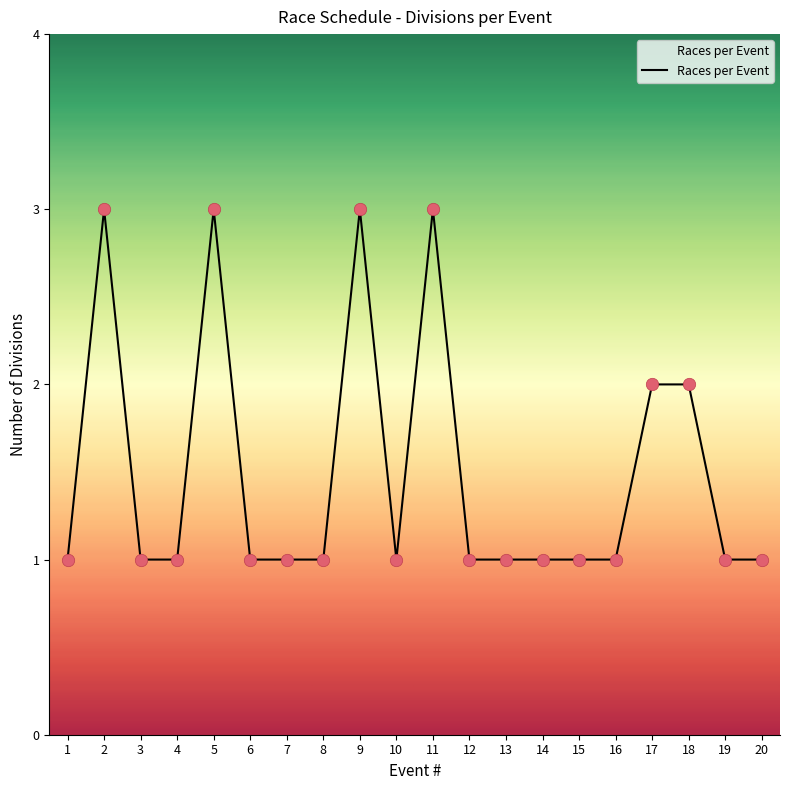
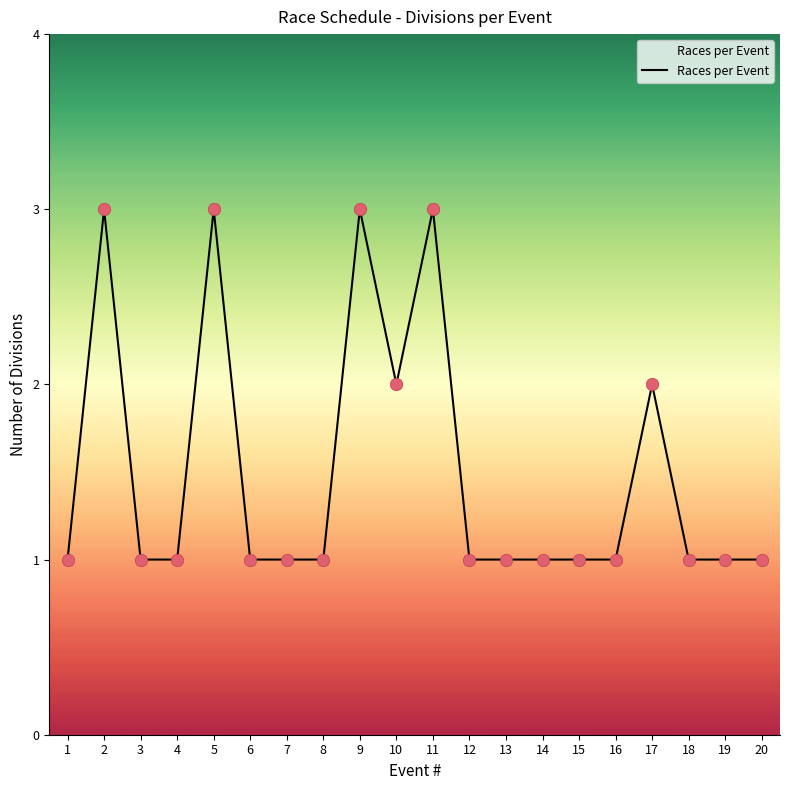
  {
    "1": 1,
    "2": 3,
    "3": 1,
    "4": 1,
    "5": 3,
    "6": 1,
    "7": 1,
    "8": 1,
    "9": 3,
-   "10": 1,
+   "10": 2,
    "11": 3,
    "12": 1,
    "13": 1,
    "14": 1,
    "15": 1,
    "16": 1,
    "17": 2,
-   "18": 2,
+   "18": 1,
    "19": 1,
    "20": 1
  }
